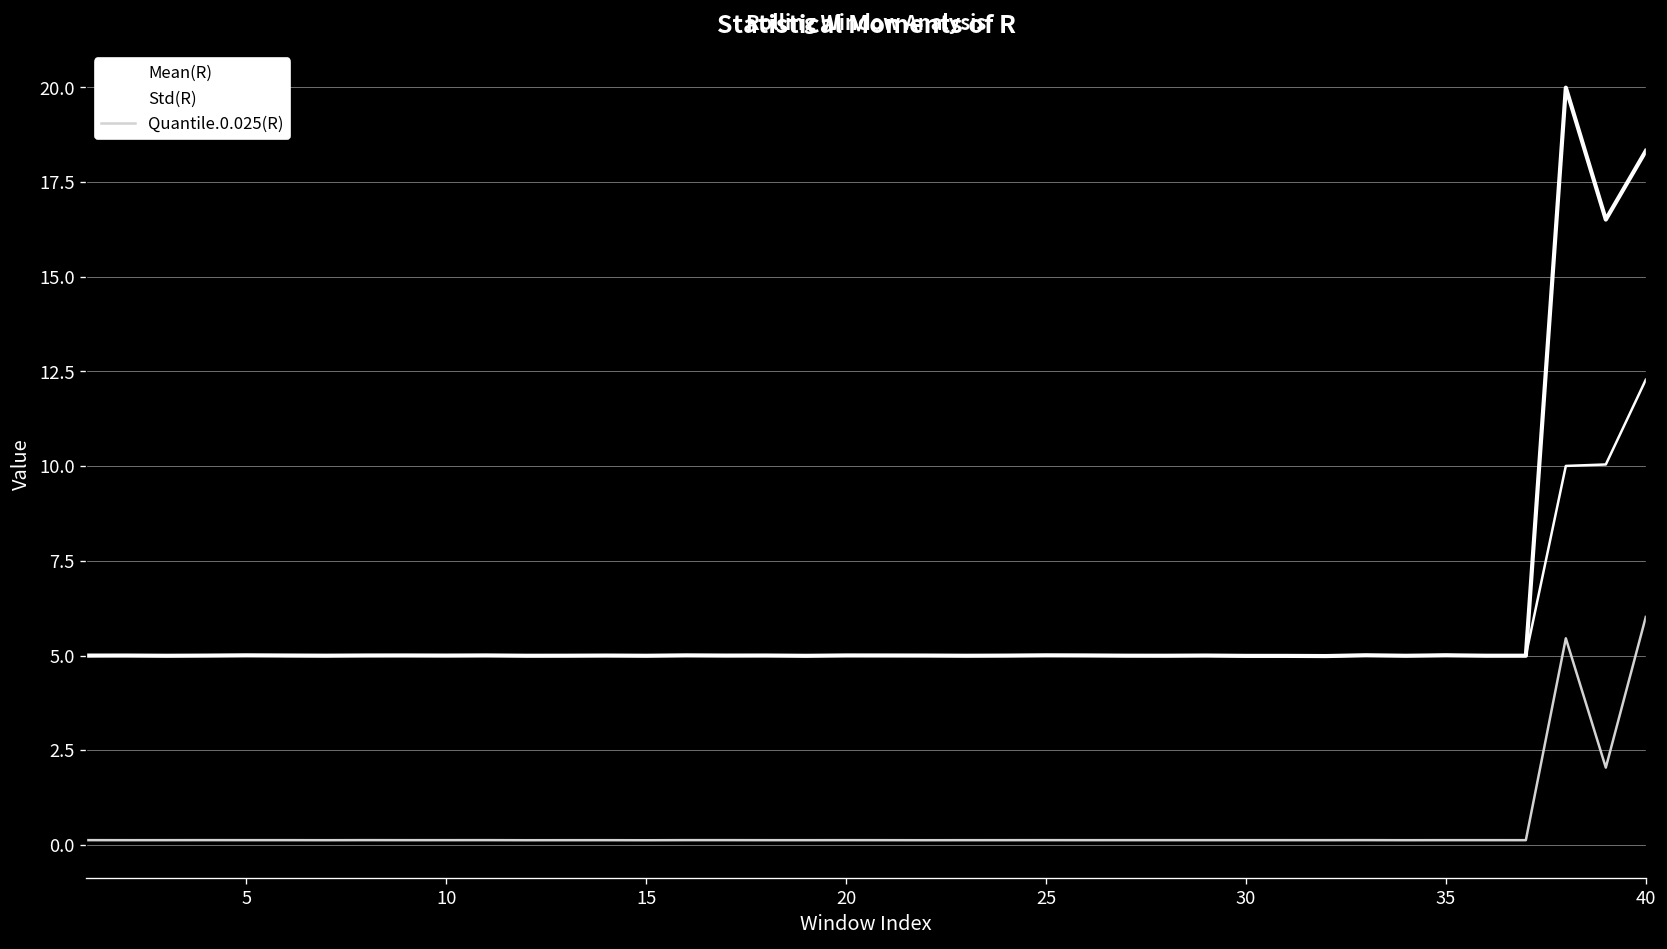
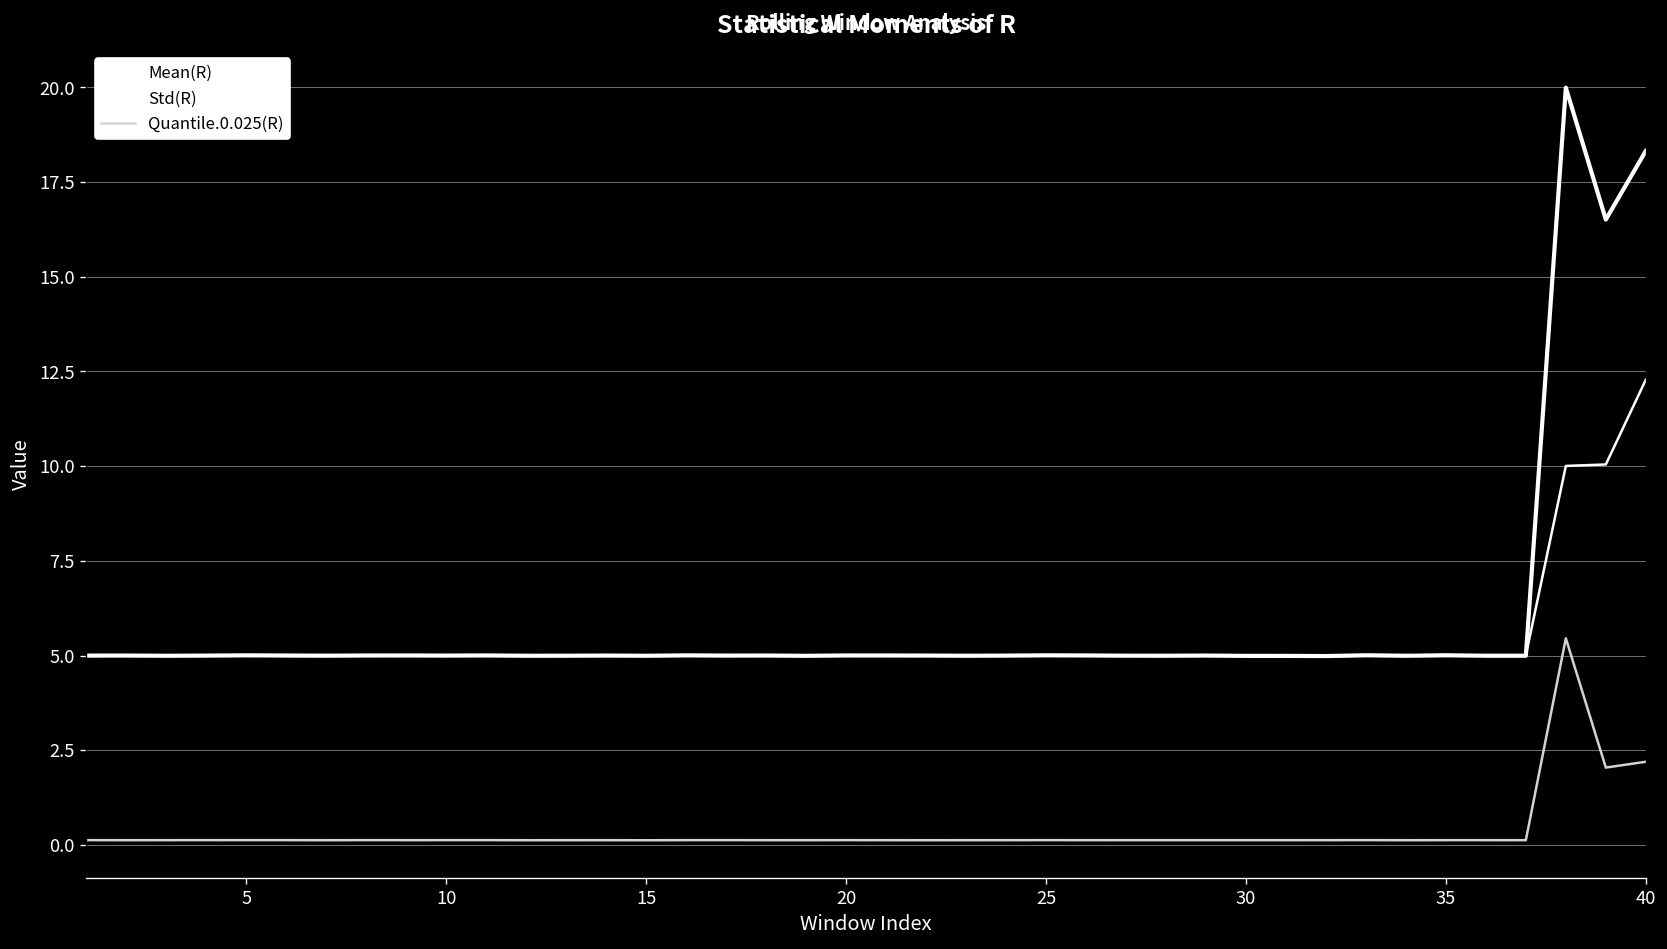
  {
    "Quantile.0.025(R)": {
      "5": 0.1,
      "10": 0.1,
      "15": 0.1,
      "20": 0.1,
      "25": 0.1,
      "30": 0.1,
      "35": 0.1,
-     "40": 6.0
+     "40": 2.2
    }
  }
